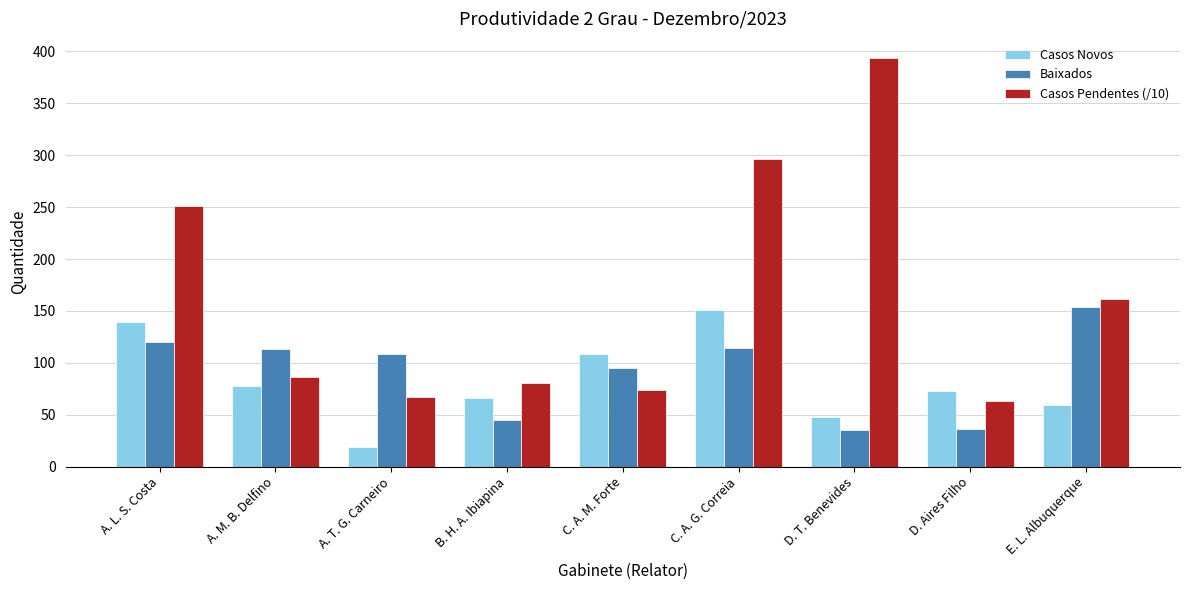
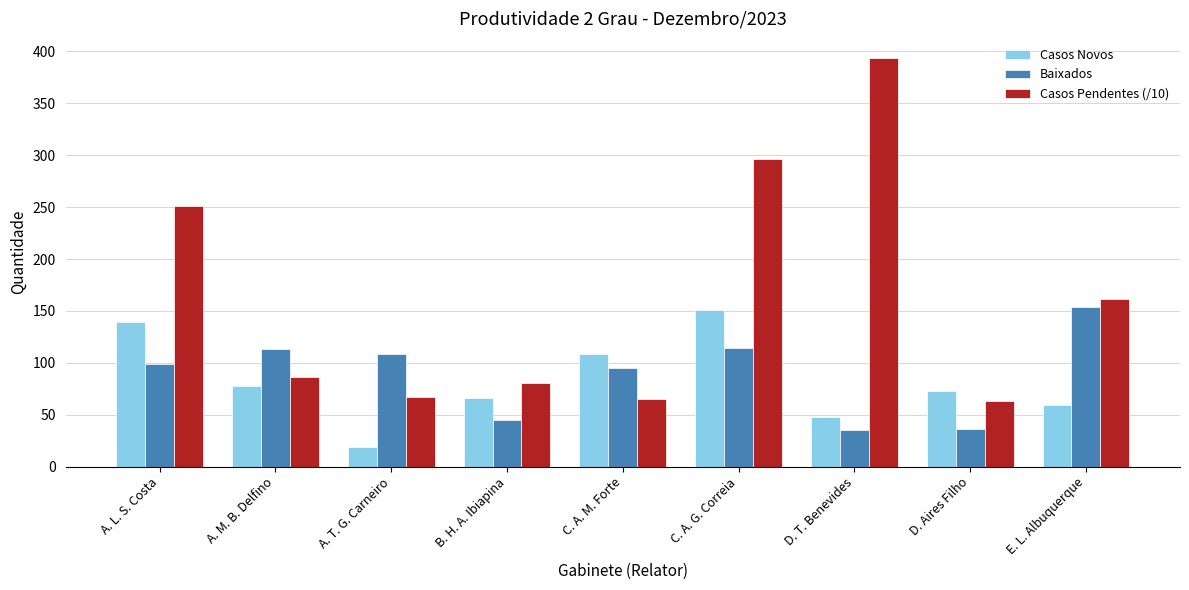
  {
    "Casos Novos": {
      "A. L. S. Costa": 139,
      "A. M. B. Delfino": 78,
      "A. T. G. Carneiro": 19,
      "B. H. A. Ibiapina": 66,
      "C. A. M. Forte": 108,
      "C. A. G. Correia": 151,
      "D. T. Benevides": 48,
      "D. Aires Filho": 73,
      "E. L. Albuquerque": 59
    },
    "Baixados": {
-     "A. L. S. Costa": 120,
+     "A. L. S. Costa": 99,
      "A. M. B. Delfino": 113,
      "A. T. G. Carneiro": 108,
      "B. H. A. Ibiapina": 45,
      "C. A. M. Forte": 95,
      "C. A. G. Correia": 114,
      "D. T. Benevides": 35,
      "D. Aires Filho": 36,
      "E. L. Albuquerque": 154
    },
    "Casos Pendentes (/10)": {
      "A. L. S. Costa": 251,
      "A. M. B. Delfino": 86,
      "A. T. G. Carneiro": 67,
      "B. H. A. Ibiapina": 81,
-     "C. A. M. Forte": 74,
+     "C. A. M. Forte": 65,
      "C. A. G. Correia": 296,
      "D. T. Benevides": 393,
      "D. Aires Filho": 63,
      "E. L. Albuquerque": 162
    }
  }
